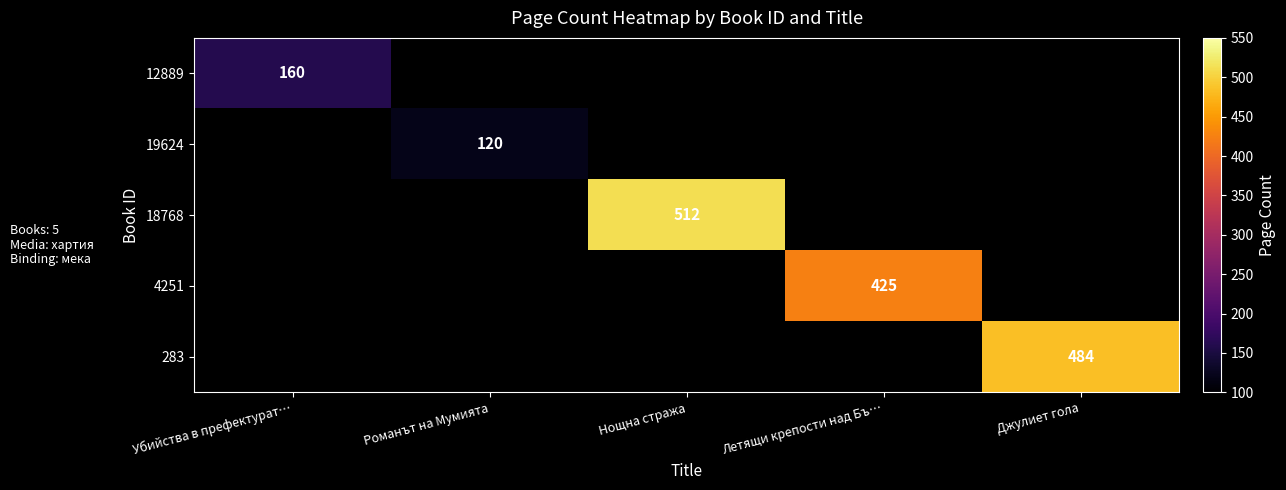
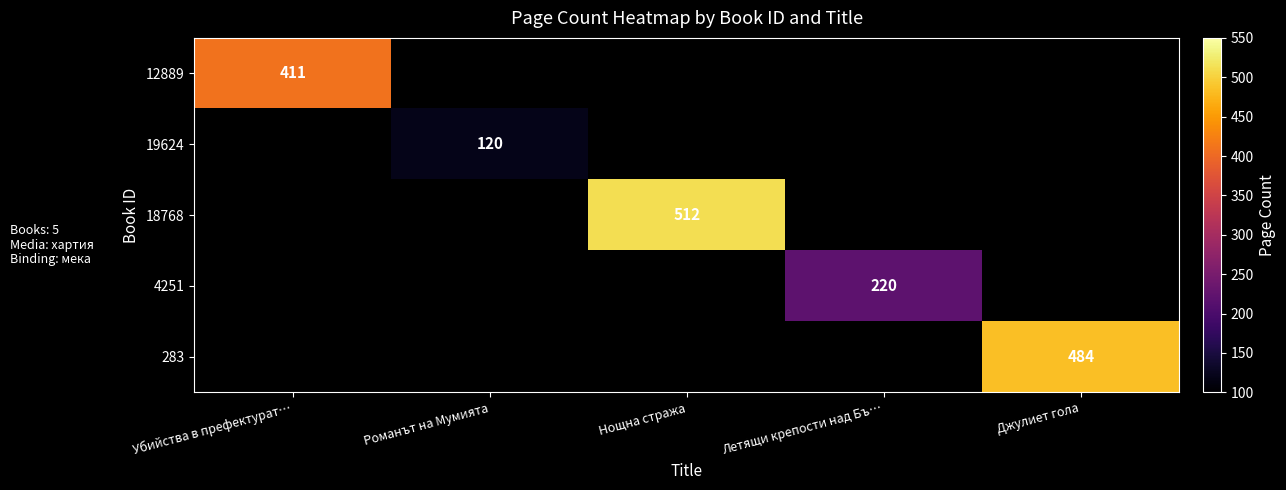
  {
    "12889": {
-     "Убийства в префектурат…": 160
+     "Убийства в префектурат…": 411
    },
    "19624": {
      "Романът на Мумията": 120
    },
    "18768": {
      "Нощна стража": 512
    },
    "4251": {
-     "Летящи крепости над Бъ…": 425
+     "Летящи крепости над Бъ…": 220
    },
    "283": {
      "Джулиет гола": 484
    }
  }
